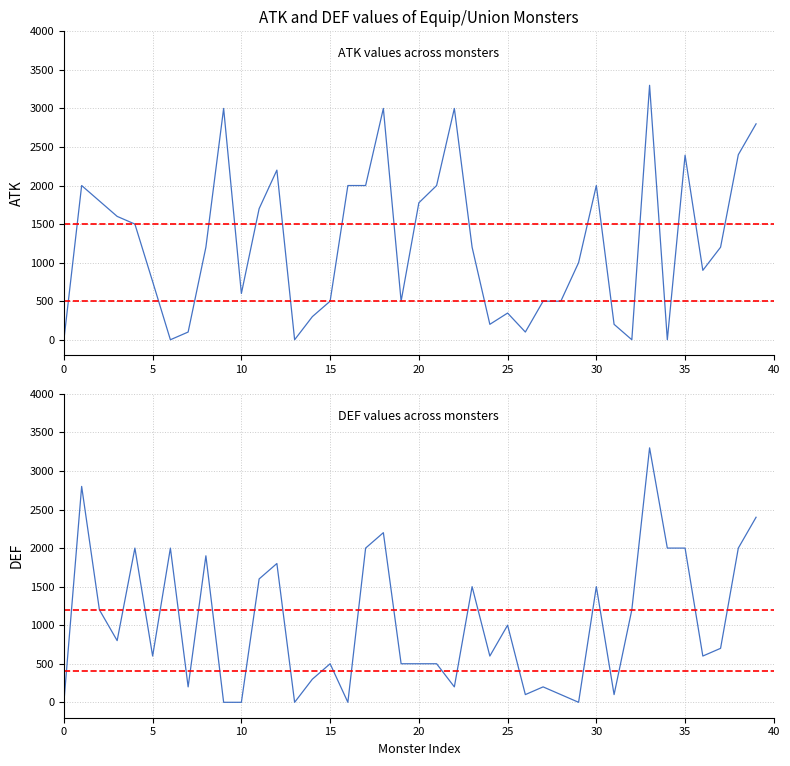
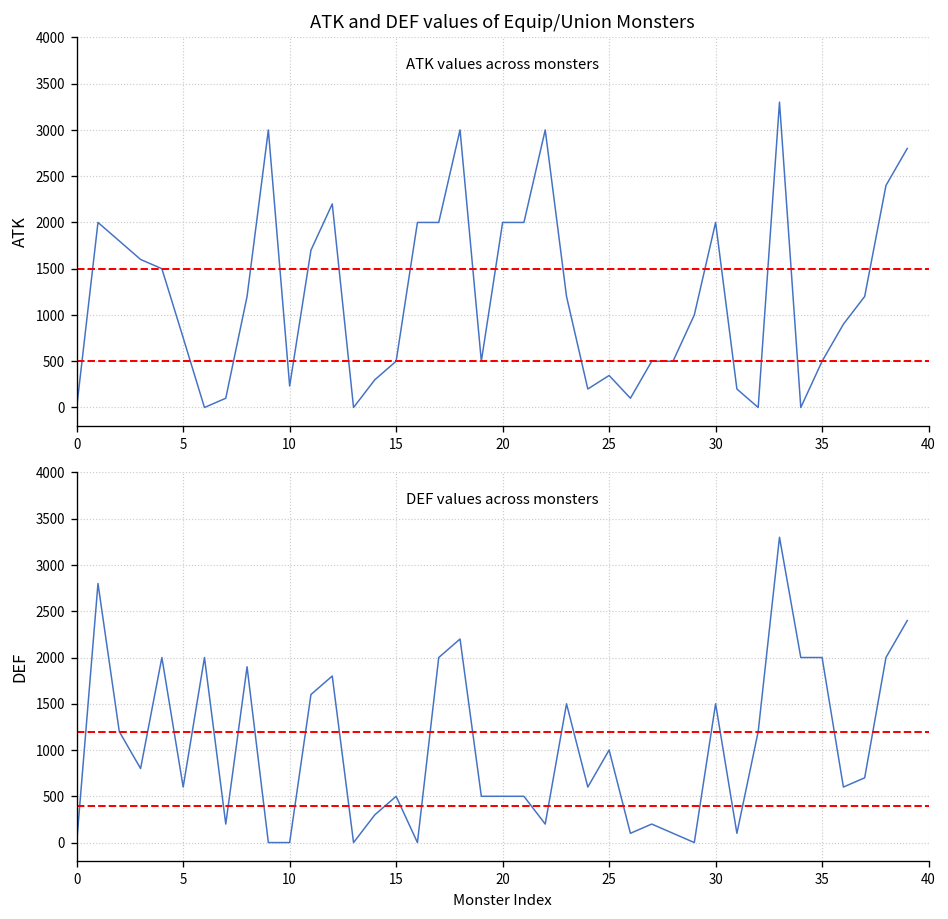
  {
    "ATK and DEF values of Equip/Union Monsters": {
      "0": 0,
      "5": 800,
-     "10": 600,
+     "10": 200,
      "15": 500,
-     "20": 1800,
+     "20": 2000,
      "25": 300,
      "30": 2000,
-     "35": 2400
+     "35": 500
    }
  }
